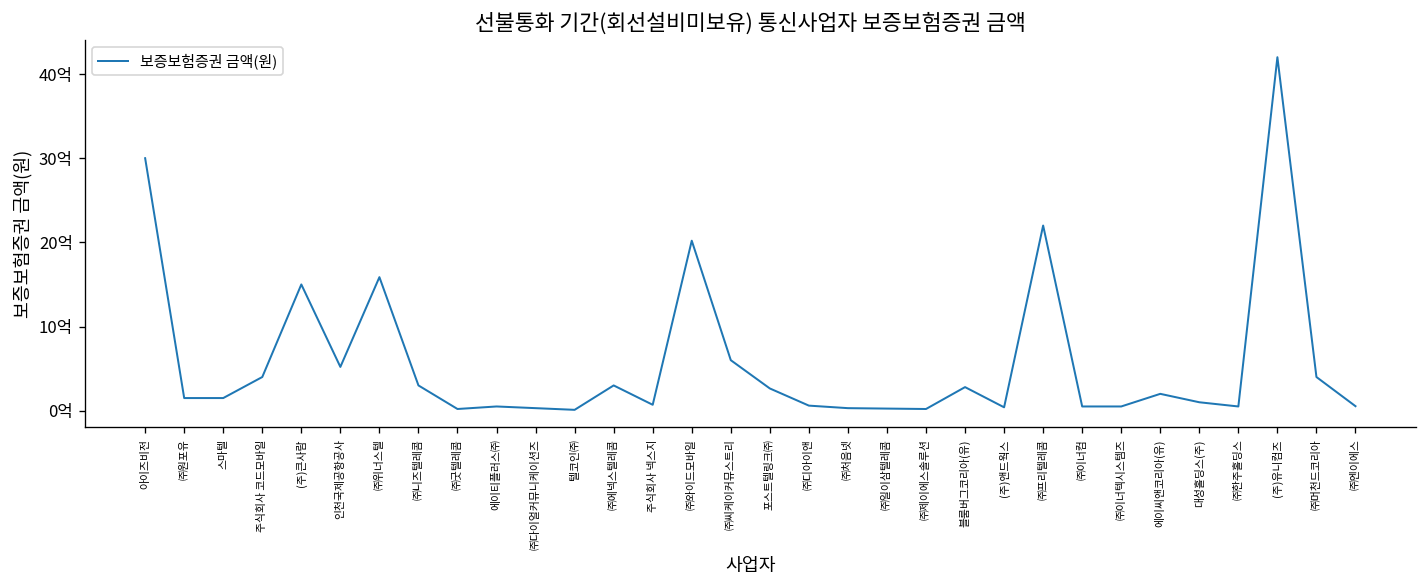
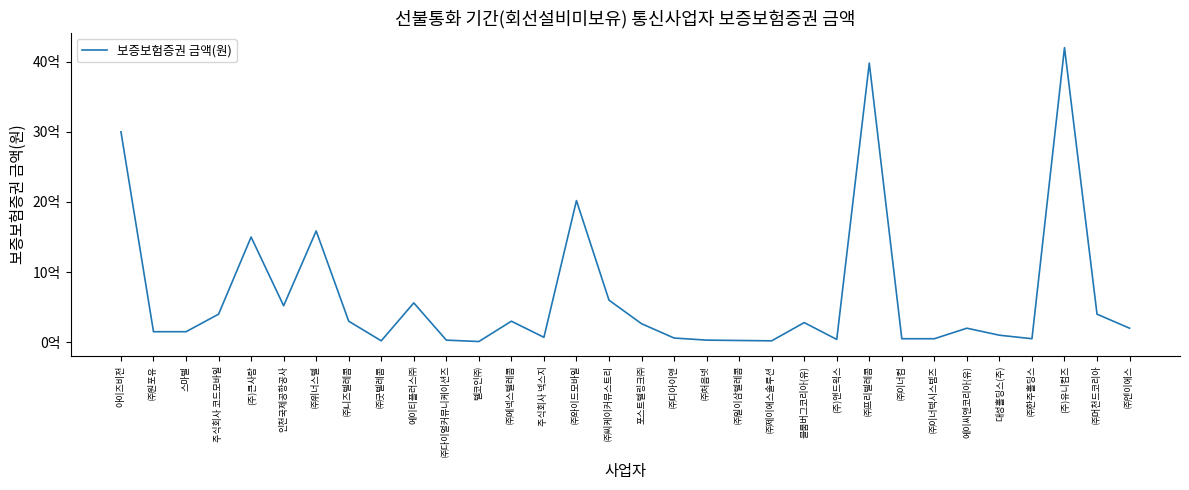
  {
    "아이즈비전": "30억",
    "㈜원포유": "2억",
    "스마텔": "2억",
    "주식회사 코드모바일": "4억",
    "(주)큰사람": "15억",
    "인천국제공항공사": "5억",
    "㈜위너스텔": "16억",
    "㈜니즈텔레콤": "3억",
    "㈜굿텔레콤": "0억",
-   "에이티플러스㈜": "1억",
+   "에이티플러스㈜": "6억",
    "㈜다이얼커뮤니케이션즈": "0억",
    "텔코인㈜": "0억",
    "㈜에넥스텔레콤": "3억",
    "주식회사 넥스지": "1억",
    "㈜와이드모바일": "20억",
    "㈜씨케이커뮤스트리": "6억",
    "포스트텔링크㈜": "3억",
    "㈜디아이앤": "1억",
    "㈜처음넷": "0억",
    "㈜일이삼텔레콤": "0억",
    "㈜제이에스솔루션": "0억",
    "블룸버그코리아(유)": "3억",
    "(주)앤드웍스": "0억",
-   "㈜프리텔레콤": "22억",
+   "㈜프리텔레콤": "40억",
    "㈜이너컴": "1억",
    "㈜이너텍시스템즈": "1억",
    "에이씨앤코리아(유)": "2억",
    "대성홀딩스(주)": "1억",
    "㈜한주홀딩스": "1억",
    "(주)유니컴즈": "42억",
    "㈜머천드코리아": "4억",
-   "㈜엔이에스": "1억"
+   "㈜엔이에스": "2억"
  }
